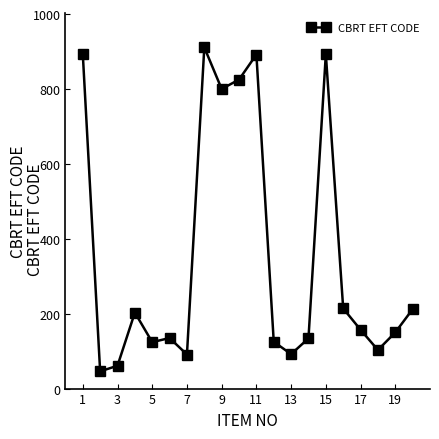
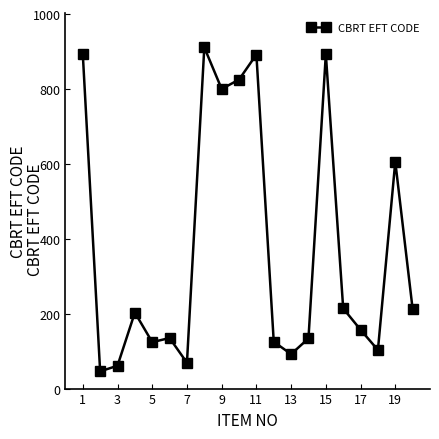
  {
    "1": 890,
    "3": 60,
    "5": 120,
-   "7": 90,
+   "7": 70,
    "9": 800,
    "11": 890,
    "13": 90,
    "15": 890,
    "17": 160,
-   "19": 150
+   "19": 610
  }
